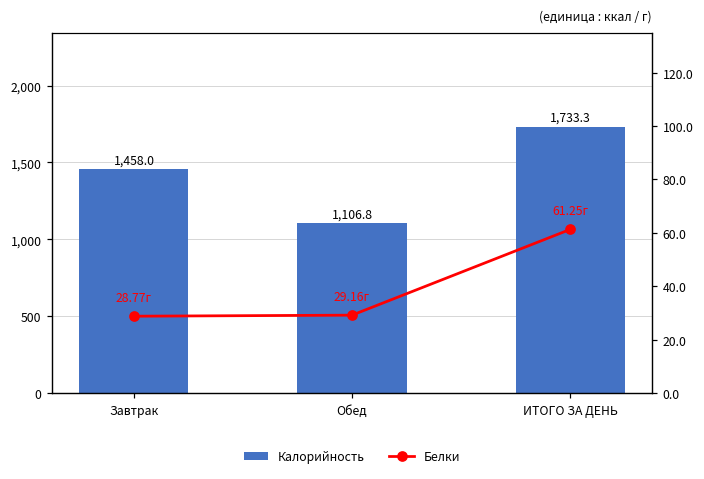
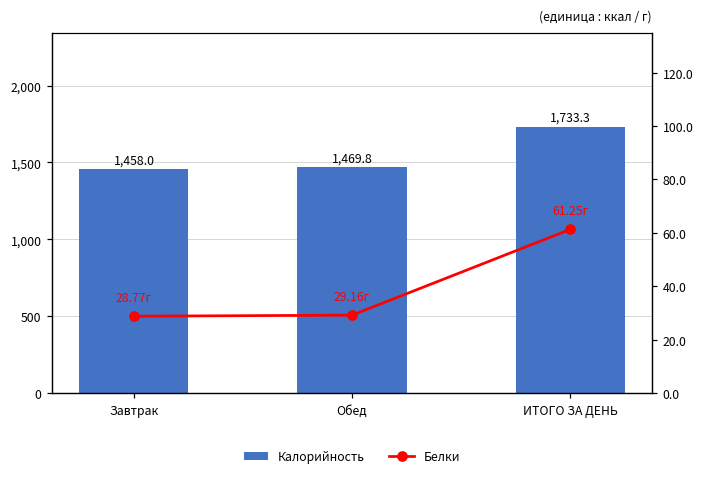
  {
    "Калорийность": {
      "Завтрак": "1,458.0",
-     "Обед": "1,106.8",
+     "Обед": "1,469.8",
      "ИТОГО ЗА ДЕНЬ": "1,733.3"
    },
    "Белки": {
      "Завтрак": "28.77г",
      "Обед": "29.16г",
      "ИТОГО ЗА ДЕНЬ": "61.25г"
    }
  }
